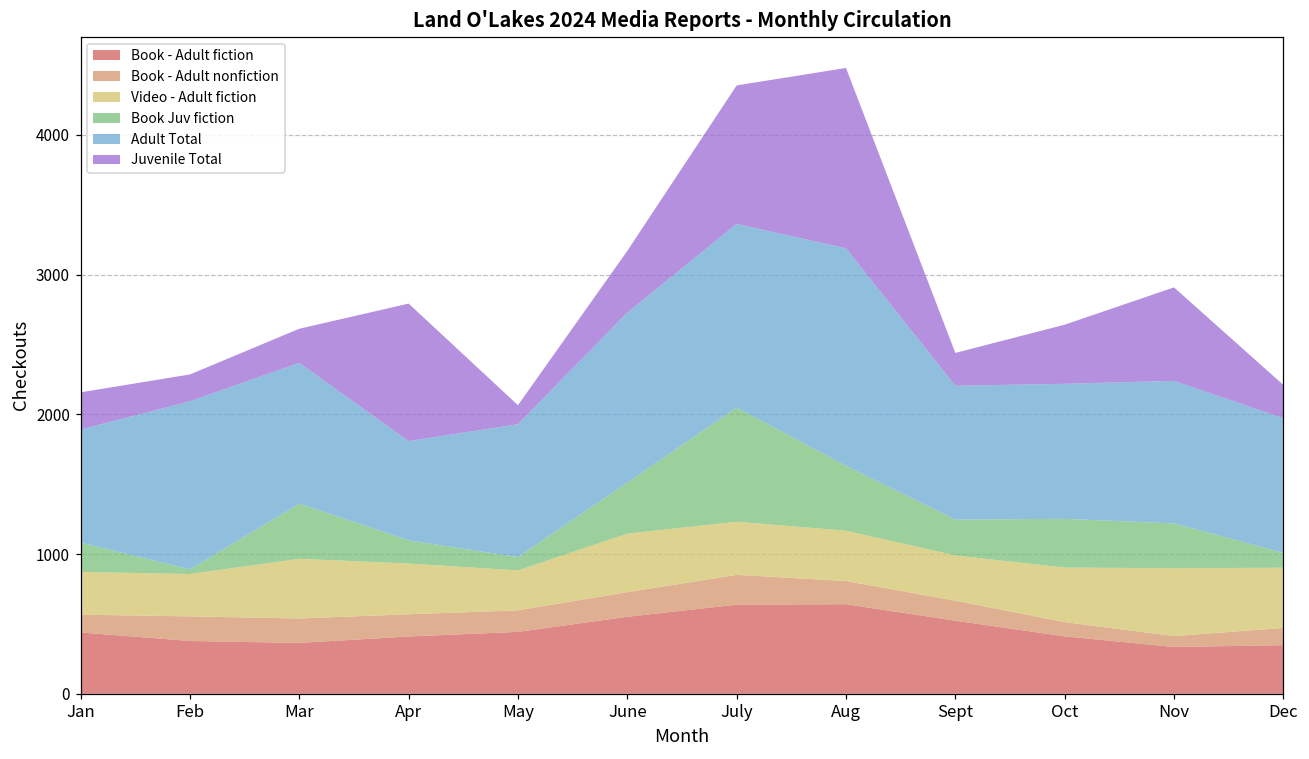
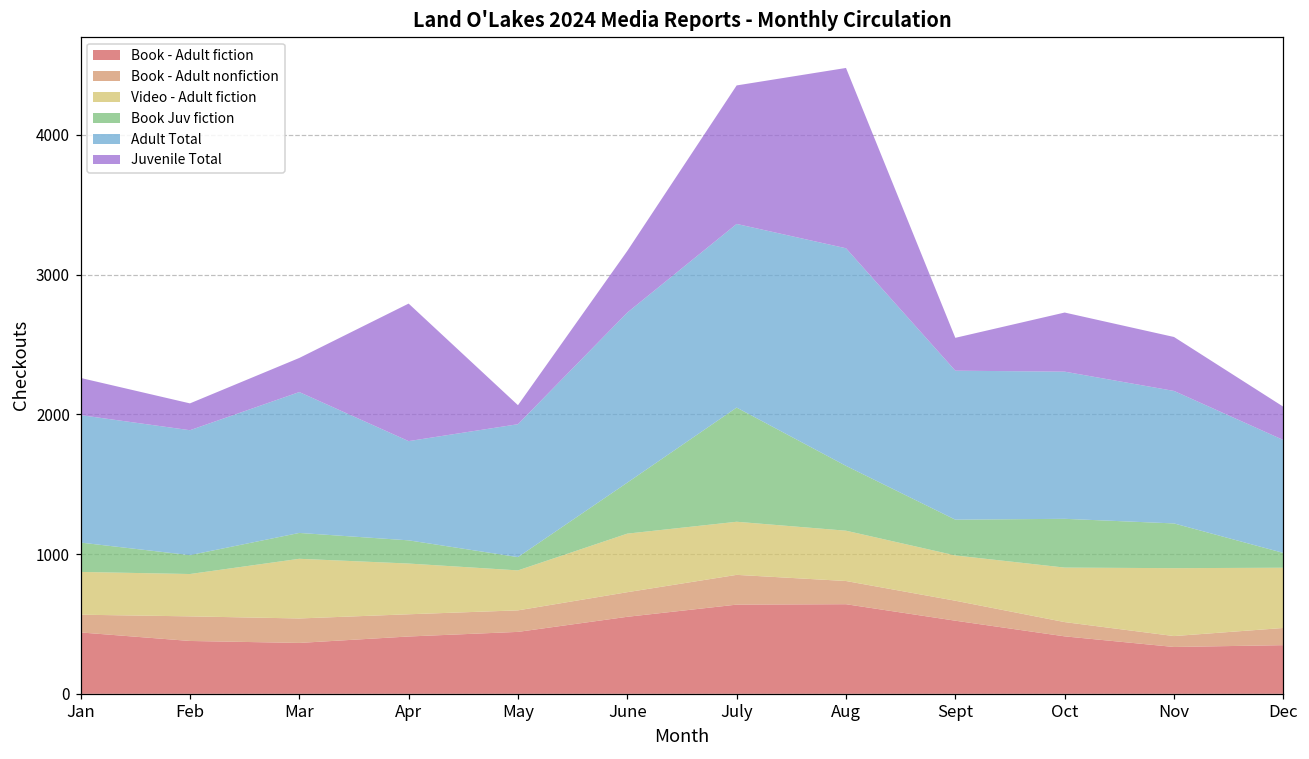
  {
    "Book Juv fiction": {
      "Jan": 210,
-     "Feb": 30,
-     "Mar": 390,
+     "Feb": 140,
+     "Mar": 190,
      "Apr": 170,
      "May": 100,
      "June": 370,
      "July": 820,
      "Aug": 460,
      "Sept": 260,
      "Oct": 350,
      "Nov": 320,
      "Dec": 110
    },
    "Adult Total": {
-     "Jan": 810,
-     "Feb": 1200,
+     "Jan": 910,
+     "Feb": 890,
      "Mar": 1010,
      "Apr": 710,
      "May": 950,
      "June": 1220,
      "July": 1310,
      "Aug": 1560,
-     "Sept": 960,
-     "Oct": 970,
-     "Nov": 1020,
-     "Dec": 960
+     "Sept": 1070,
+     "Oct": 1050,
+     "Nov": 950,
+     "Dec": 810
    },
    "Juvenile Total": {
      "Jan": 270,
      "Feb": 190,
      "Mar": 240,
      "Apr": 980,
      "May": 140,
      "June": 440,
      "July": 990,
      "Aug": 1290,
      "Sept": 240,
      "Oct": 420,
-     "Nov": 670,
+     "Nov": 390,
      "Dec": 240
    }
  }
